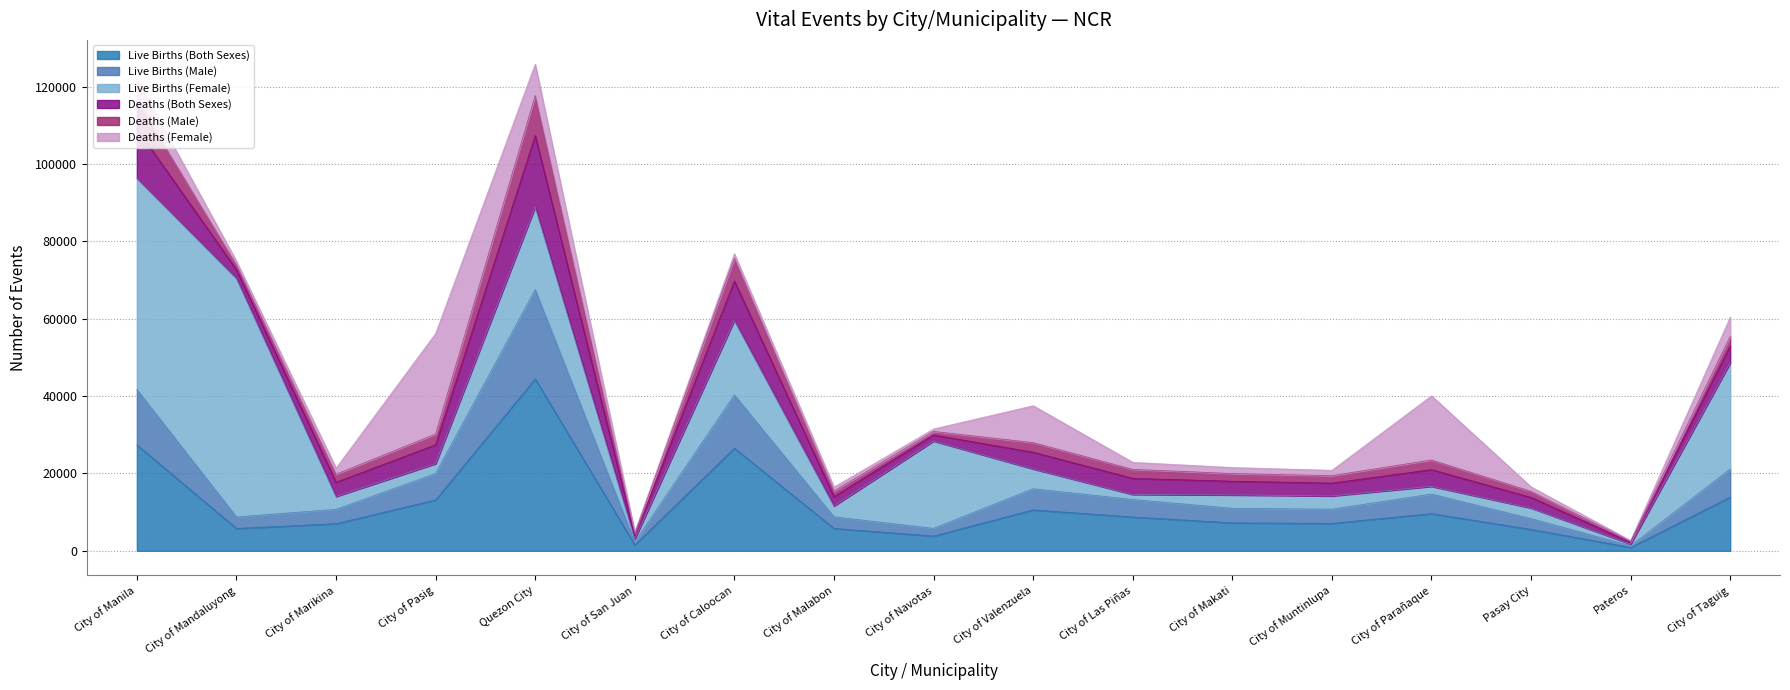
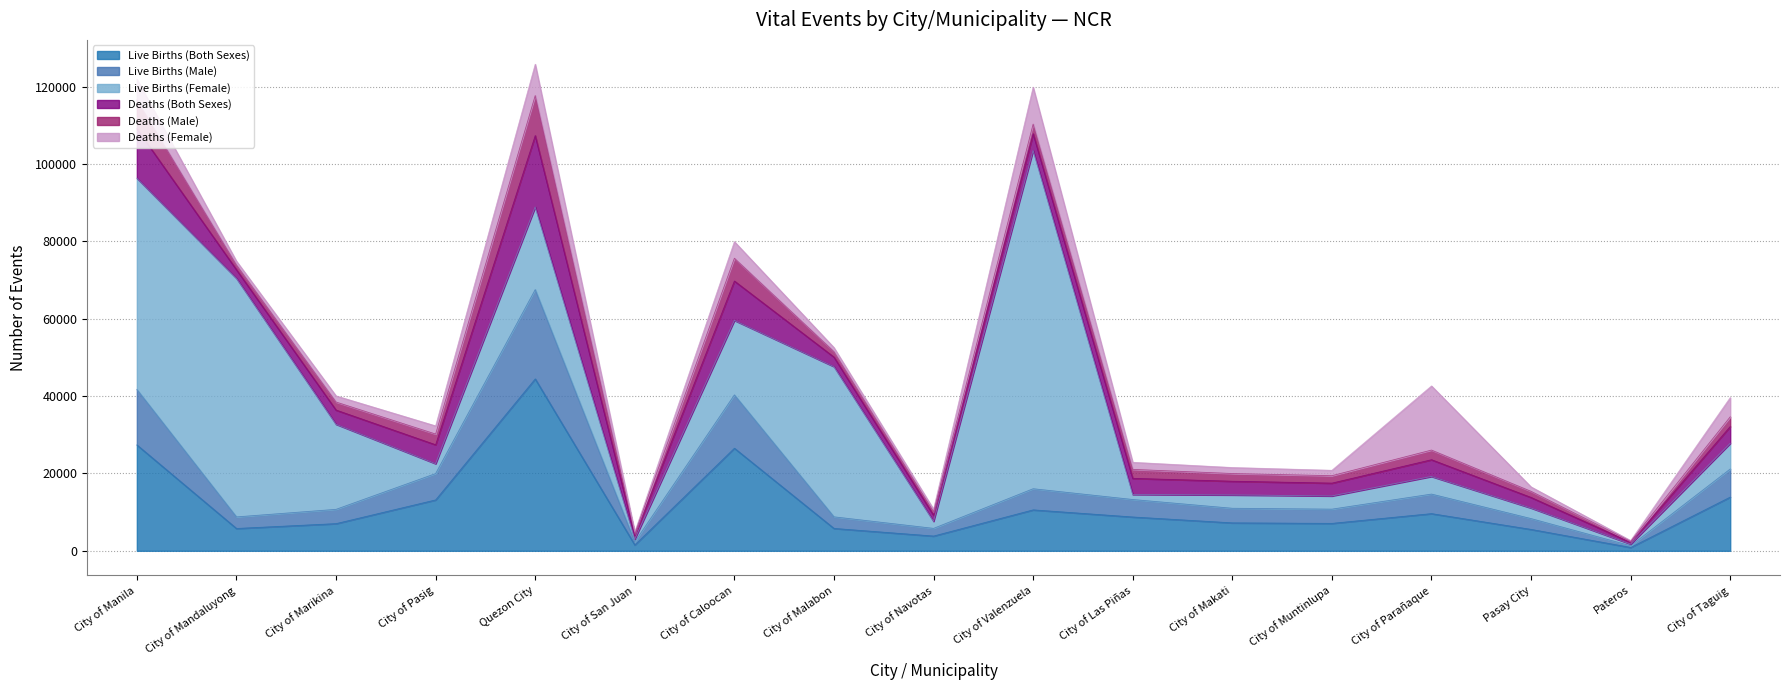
  {
    "Live Births (Female)": {
      "City of Manila": 55000,
      "City of Mandaluyong": 62000,
-     "City of Marikina": 3000,
+     "City of Marikina": 22000,
      "City of Pasig": 3000,
      "Quezon City": 21000,
      "City of San Juan": 1000,
      "City of Caloocan": 19000,
-     "City of Malabon": 3000,
-     "City of Navotas": 23000,
-     "City of Valenzuela": 5000,
+     "City of Malabon": 39000,
+     "City of Navotas": 2000,
+     "City of Valenzuela": 87000,
      "City of Las Piñas": 1000,
      "City of Makati": 3000,
      "City of Muntinlupa": 3000,
-     "City of Parañaque": 2000,
+     "City of Parañaque": 5000,
      "Pasay City": 3000,
-     "City of Taguig": 27000
+     "City of Taguig": 7000
    },
    "Deaths (Female)": {
      "City of Mandaluyong": 1000,
      "City of Marikina": 2000,
-     "City of Pasig": 26000,
+     "City of Pasig": 2000,
      "Quezon City": 8000,
-     "City of Caloocan": 1000,
+     "City of Caloocan": 4000,
      "City of Malabon": 1000,
      "City of Valenzuela": 10000,
      "City of Las Piñas": 2000,
      "City of Makati": 2000,
      "City of Muntinlupa": 1000,
      "City of Parañaque": 17000,
      "Pasay City": 1000,
      "City of Taguig": 5000
    }
  }
